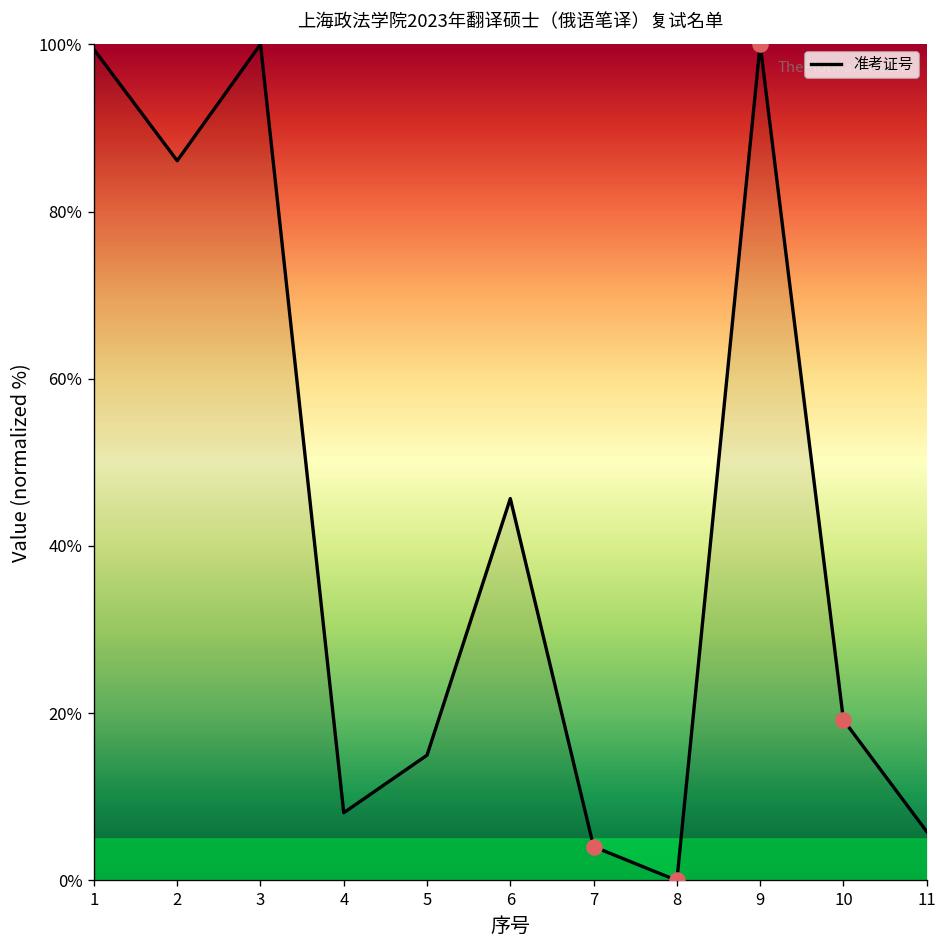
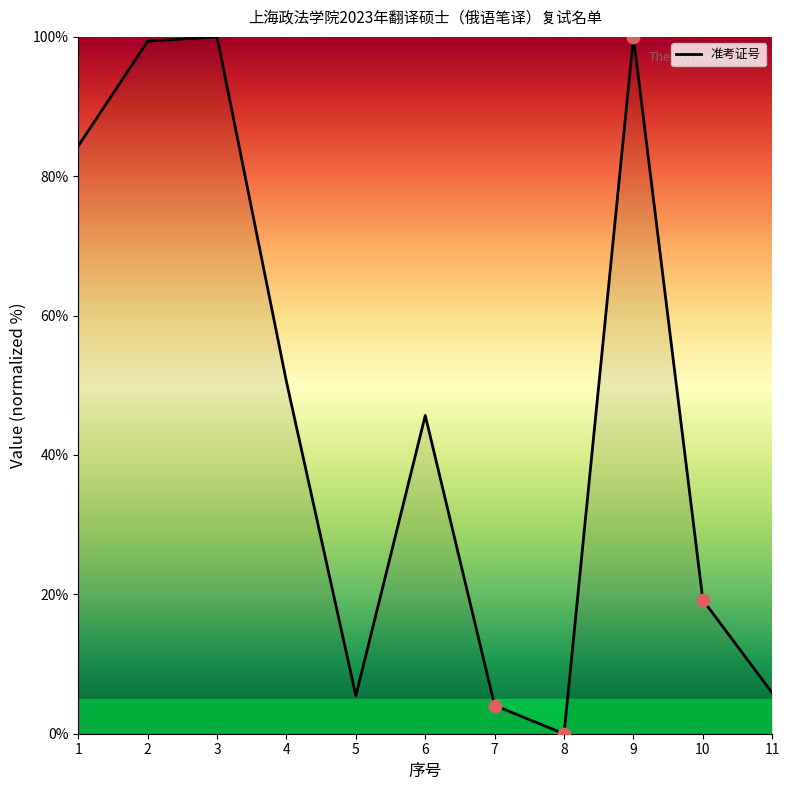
  {
    "准考证号": {
-     "1": "99%",
-     "2": "86%",
+     "1": "84%",
+     "2": "99%",
      "3": "100%",
-     "4": "8%",
-     "5": "15%",
+     "4": "51%",
+     "5": "5%",
      "6": "46%",
      "11": "6%"
    }
  }
